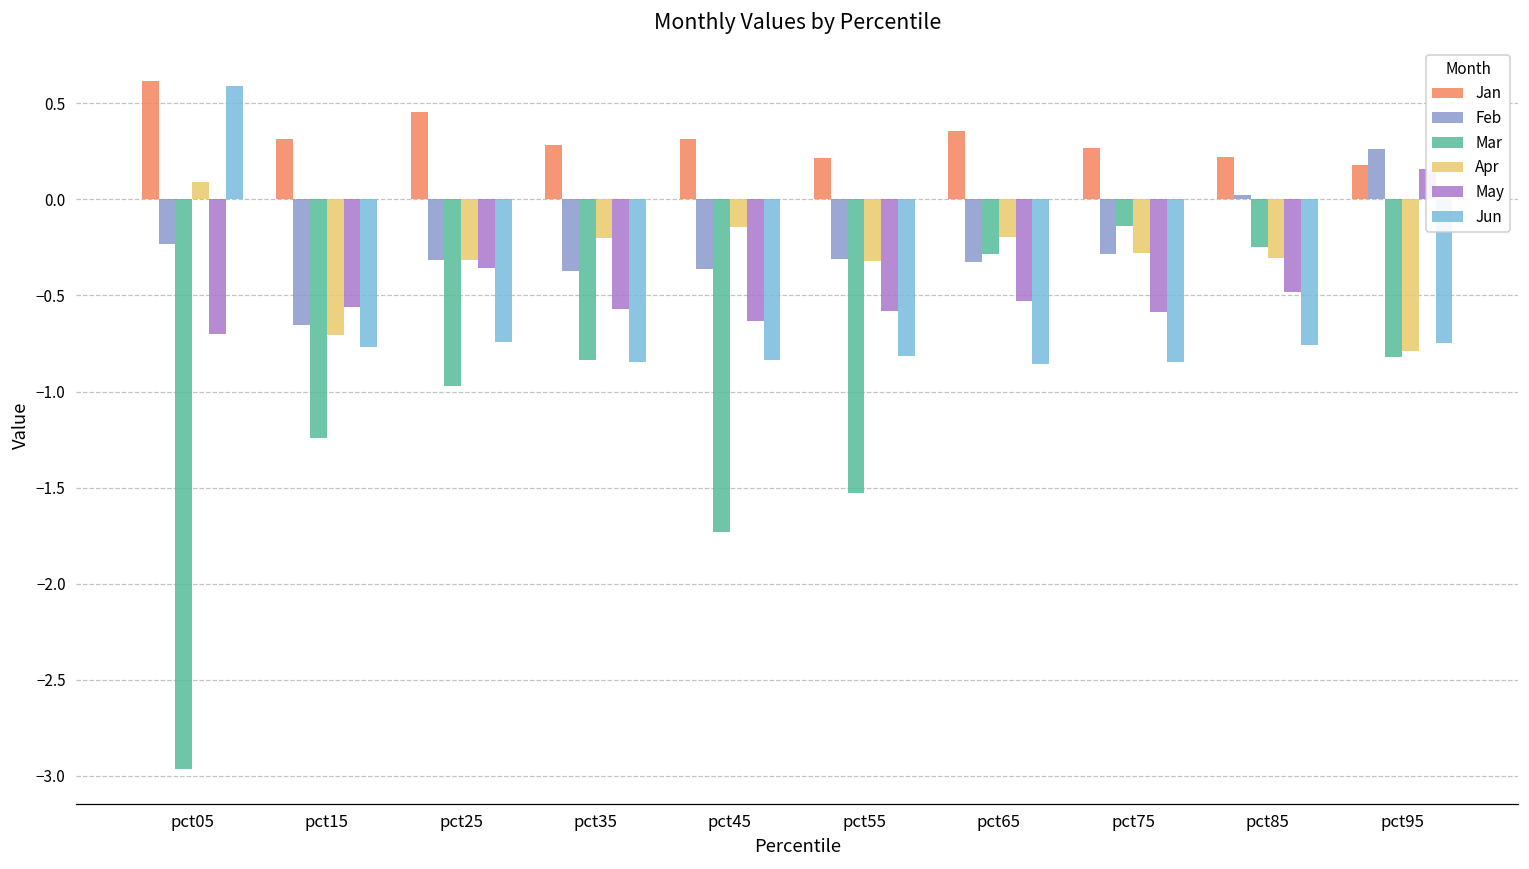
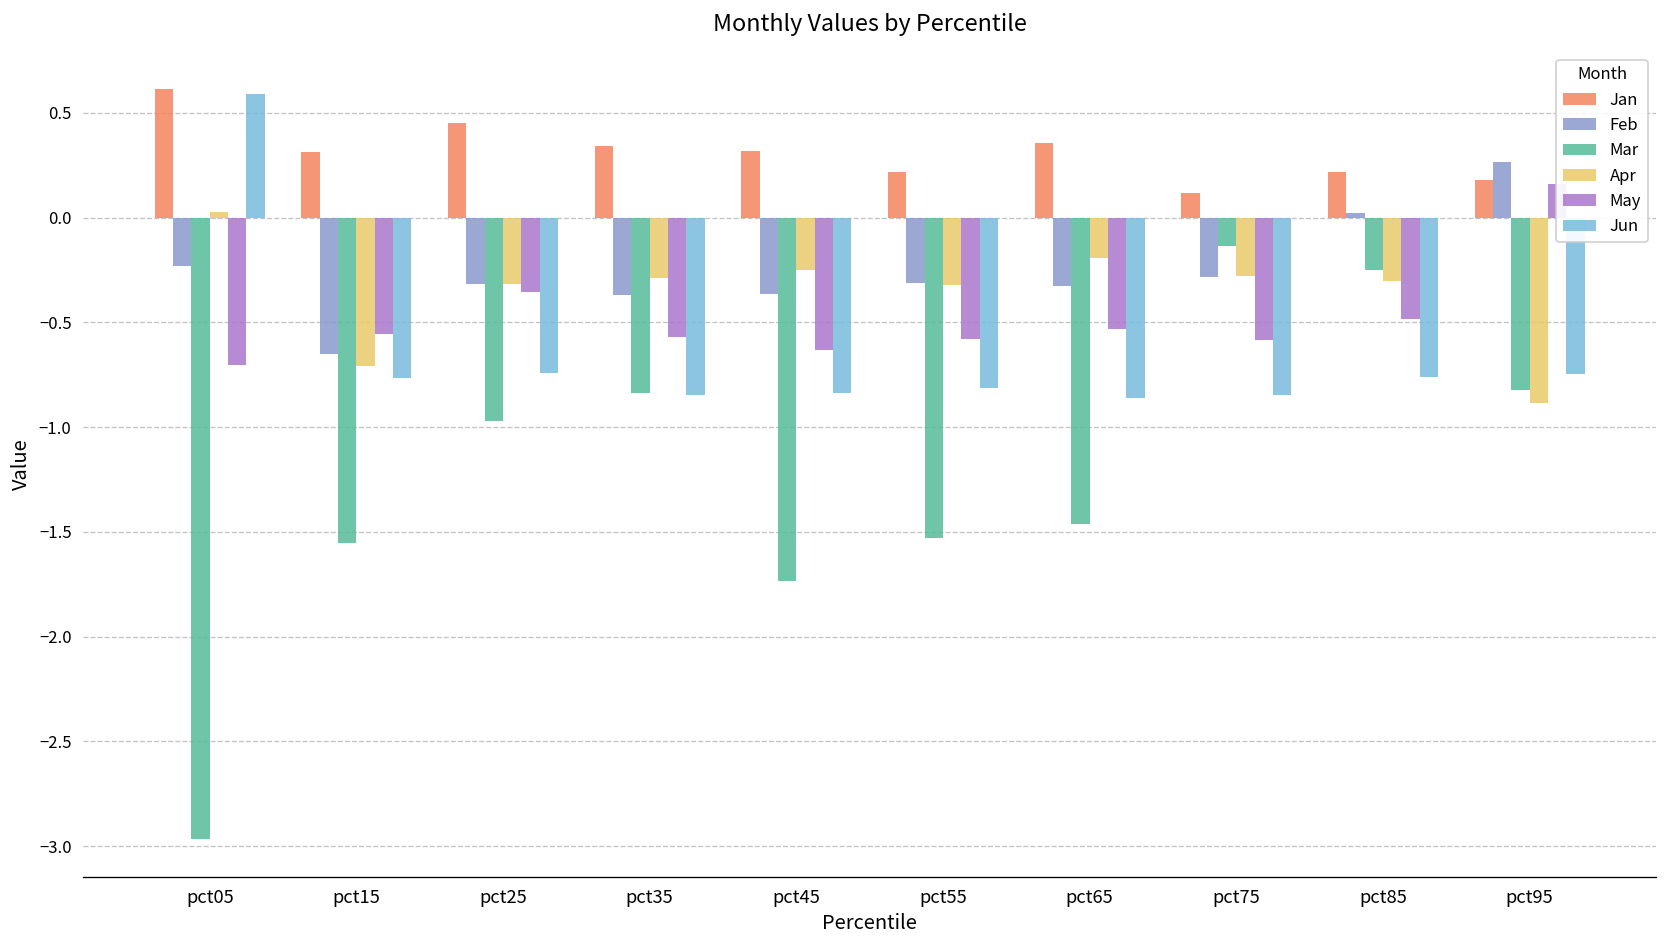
  {
    "Jan": {
      "pct05": 0.62,
      "pct15": 0.31,
      "pct25": 0.45,
-     "pct35": 0.29,
+     "pct35": 0.34,
      "pct45": 0.32,
      "pct55": 0.22,
      "pct65": 0.35,
-     "pct75": 0.27,
+     "pct75": 0.12,
      "pct85": 0.22,
      "pct95": 0.18
    },
    "Mar": {
      "pct05": -2.97,
-     "pct15": -1.24,
+     "pct15": -1.55,
      "pct25": -0.97,
      "pct35": -0.84,
      "pct45": -1.73,
      "pct55": -1.53,
-     "pct65": -0.28,
+     "pct65": -1.46,
      "pct75": -0.14,
      "pct85": -0.25,
      "pct95": -0.82
    },
    "Apr": {
-     "pct05": 0.09,
+     "pct05": 0.03,
      "pct15": -0.71,
      "pct25": -0.32,
-     "pct35": -0.20,
-     "pct45": -0.14,
+     "pct35": -0.29,
+     "pct45": -0.25,
      "pct55": -0.32,
      "pct65": -0.19,
      "pct75": -0.28,
      "pct85": -0.30,
-     "pct95": -0.79
+     "pct95": -0.89
    }
  }
